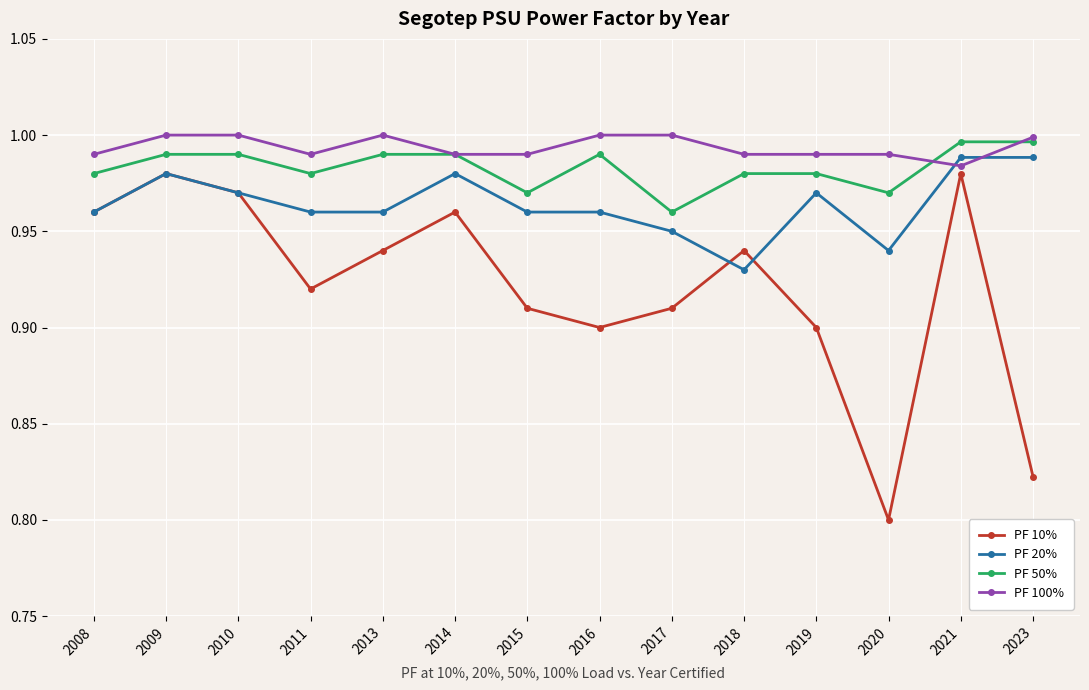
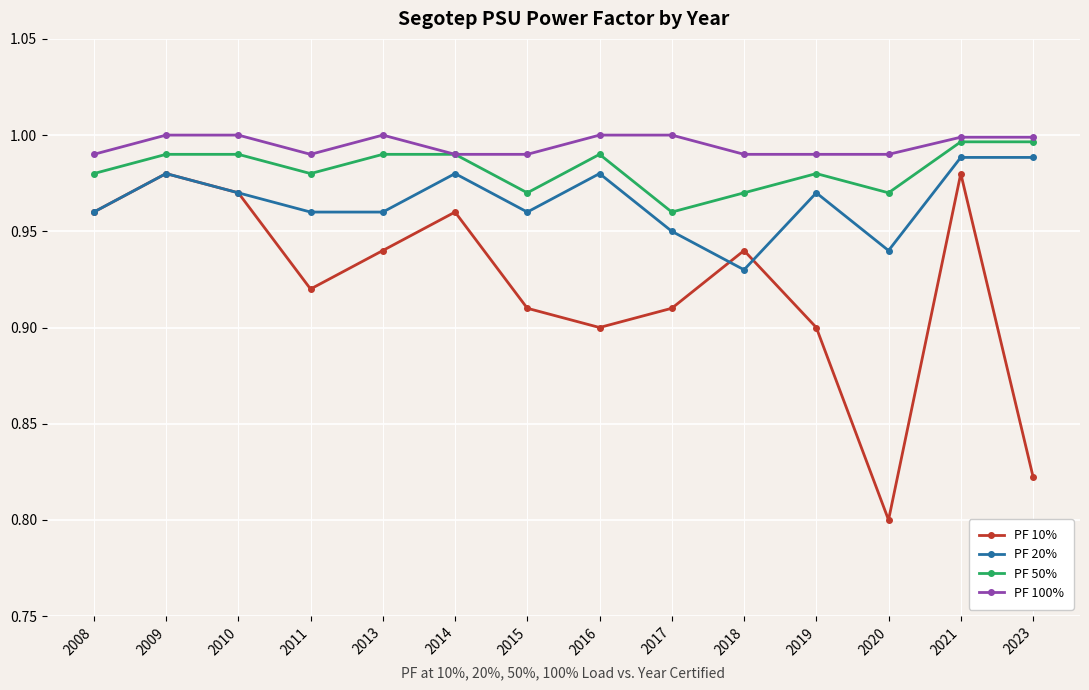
  {
    "PF 10%": {
      "2011": 0.920,
      "2013": 0.940,
      "2014": 0.960,
      "2015": 0.910,
      "2016": 0.900,
      "2017": 0.910,
      "2018": 0.940,
      "2019": 0.900,
      "2020": 0.800,
      "2021": 0.980,
      "2023": 0.823
    },
    "PF 20%": {
      "2011": 0.96,
      "2013": 0.96,
      "2014": 0.98,
      "2015": 0.96,
-     "2016": 0.96,
+     "2016": 0.98,
      "2017": 0.95,
      "2018": 0.93,
      "2019": 0.97,
      "2020": 0.94,
      "2021": 0.988,
      "2023": 0.988
    },
    "PF 50%": {
      "2008": 0.98,
      "2009": 0.99,
      "2010": 0.99,
      "2011": 0.98,
      "2013": 0.99,
      "2015": 0.97,
      "2016": 0.99,
      "2017": 0.96,
-     "2018": 0.98,
+     "2018": 0.97,
      "2019": 0.98,
      "2020": 0.97,
      "2021": 0.997,
      "2023": 0.997
    },
    "PF 100%": {
      "2008": 0.990,
      "2009": 1.000,
      "2010": 1.000,
      "2011": 0.990,
      "2013": 1.000,
      "2015": 0.990,
      "2016": 1.000,
      "2017": 1.000,
      "2018": 0.990,
      "2019": 0.990,
      "2020": 0.990,
-     "2021": 0.984,
+     "2021": 0.999,
      "2023": 0.999
    }
  }
